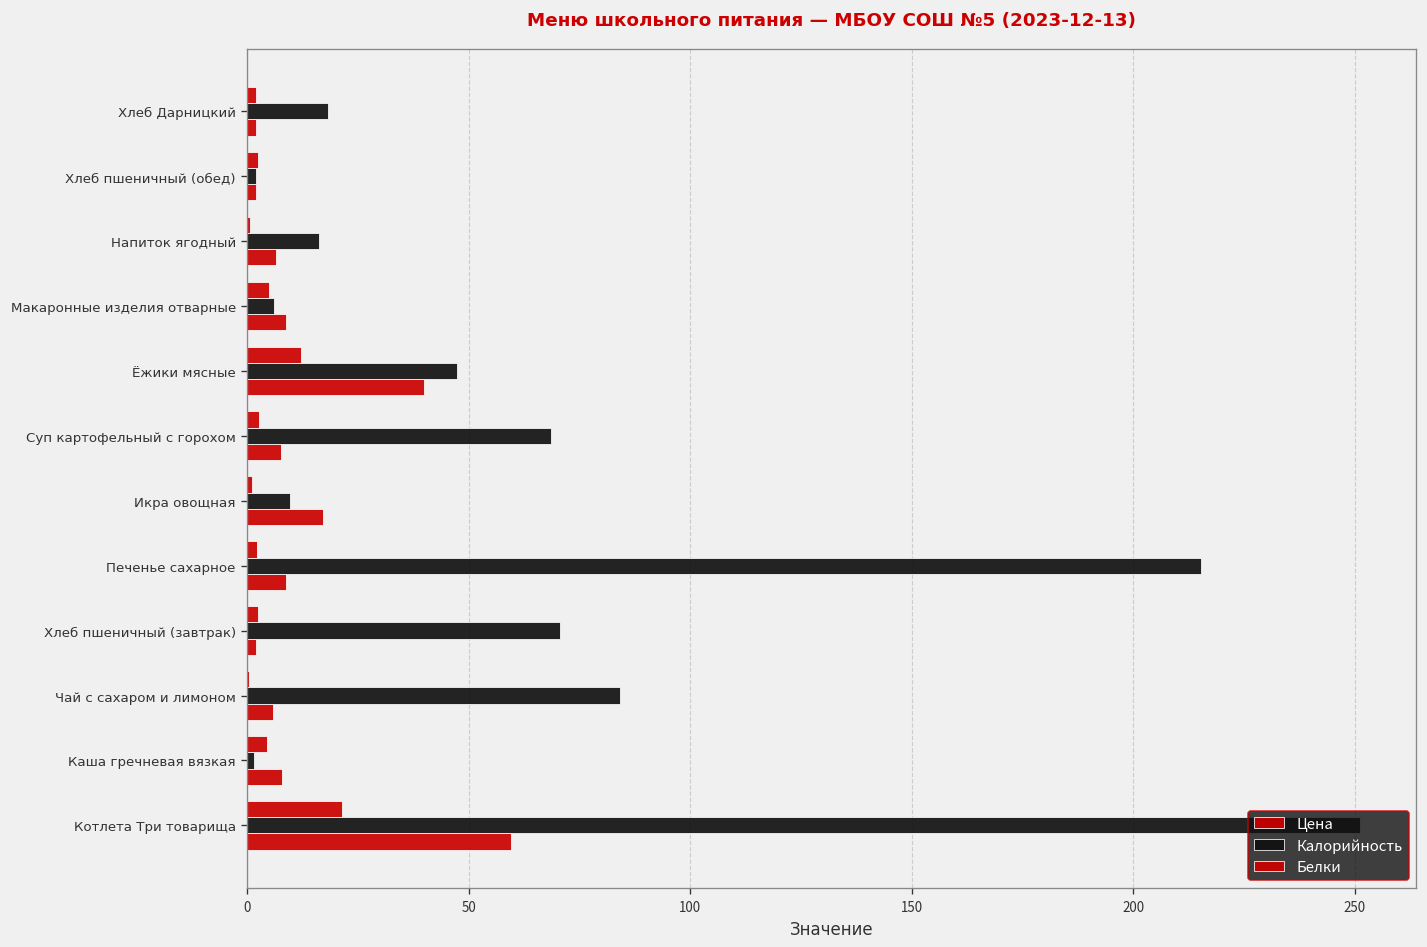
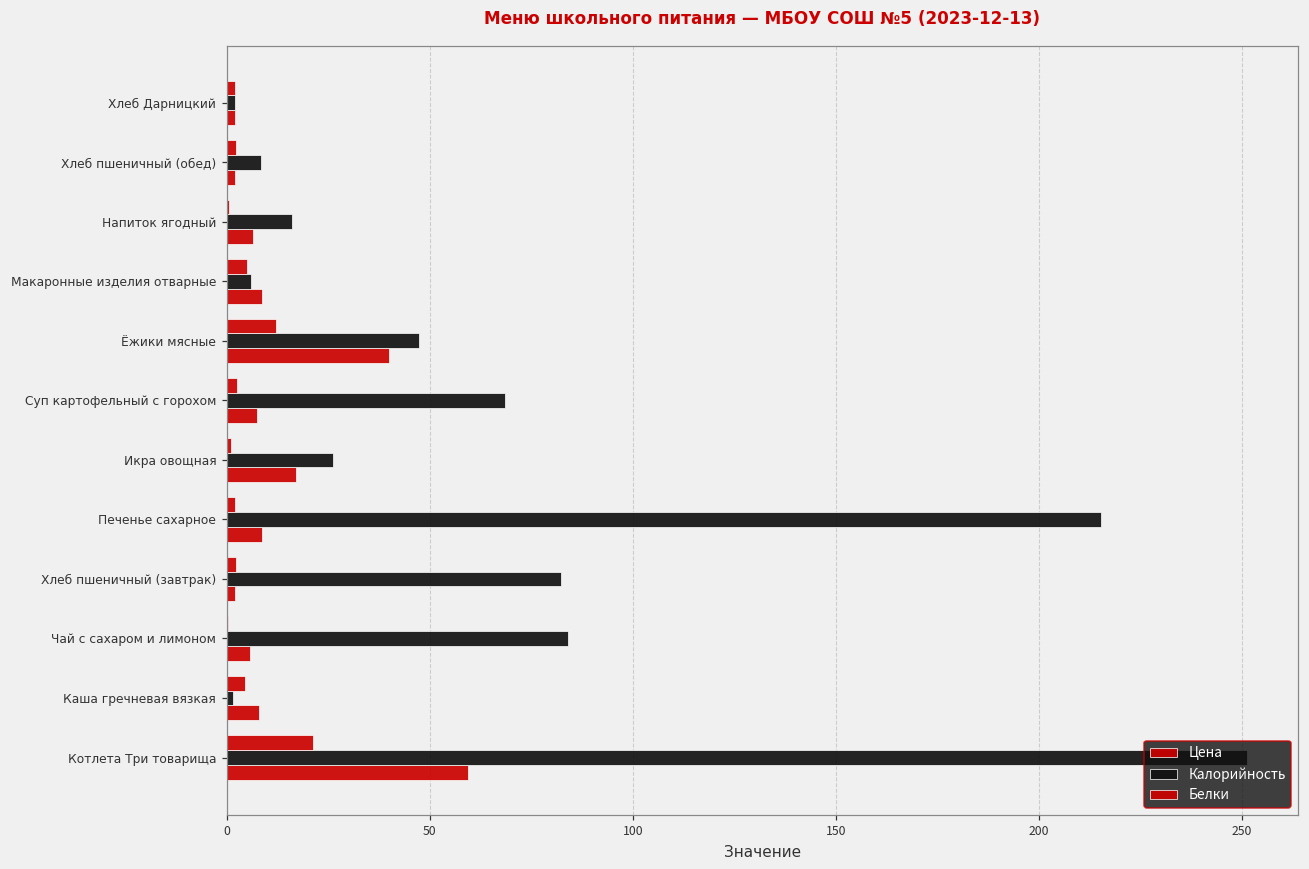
  {
    "Калорийность": {
-     "Хлеб Дарницкий": 18,
-     "Хлеб пшеничный (обед)": 2,
+     "Хлеб Дарницкий": 2,
+     "Хлеб пшеничный (обед)": 8,
      "Напиток ягодный": 16,
      "Макаронные изделия отварные": 6,
      "Ёжики мясные": 47,
      "Суп картофельный с горохом": 69,
-     "Икра овощная": 10,
+     "Икра овощная": 26,
      "Печенье сахарное": 215,
-     "Хлеб пшеничный (завтрак)": 70,
+     "Хлеб пшеничный (завтрак)": 82,
      "Чай с сахаром и лимоном": 84,
      "Каша гречневая вязкая": 2
    }
  }
